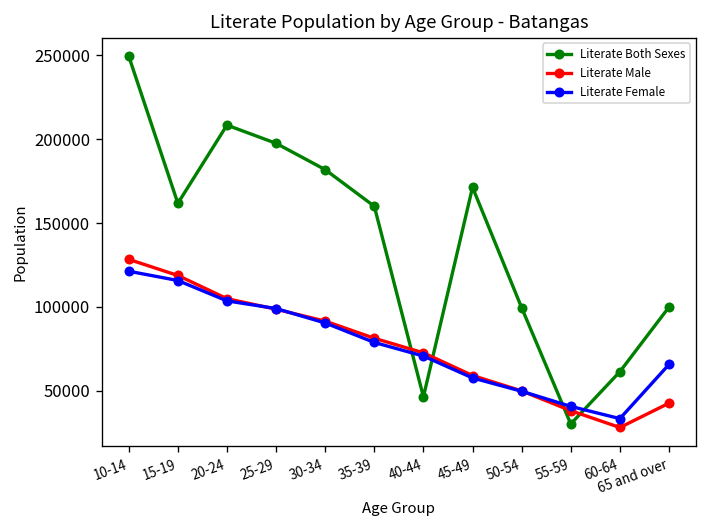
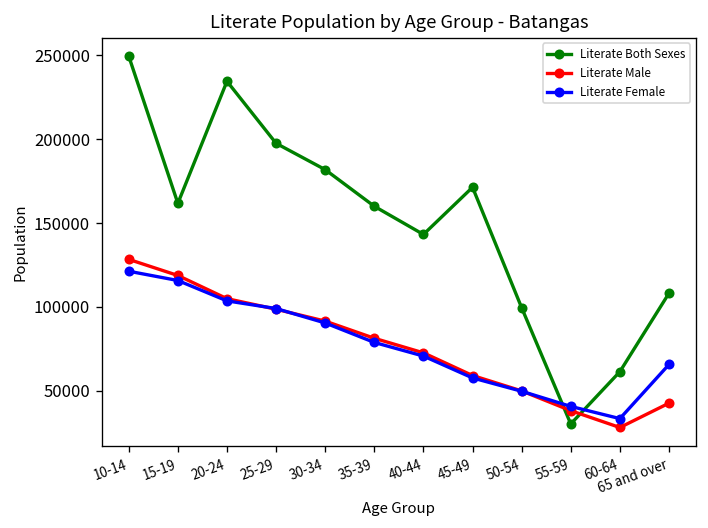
  {
    "Literate Both Sexes": {
      "10-14": 250000,
      "15-19": 162000,
-     "20-24": 208000,
+     "20-24": 235000,
      "25-29": 198000,
      "30-34": 182000,
      "35-39": 160000,
-     "40-44": 46000,
+     "40-44": 143000,
      "45-49": 171000,
      "50-54": 99000,
      "55-59": 30000,
      "60-64": 61000,
-     "65 and over": 100000
+     "65 and over": 108000
    },
    "Literate Male": {
      "10-14": 128000,
      "15-19": 119000,
      "35-39": 81000,
      "40-44": 73000,
      "55-59": 38000,
      "60-64": 28000,
      "65 and over": 43000
    },
    "Literate Female": {
      "10-14": 121000,
      "15-19": 116000,
      "35-39": 79000,
      "40-44": 71000,
      "55-59": 41000,
      "60-64": 33000,
      "65 and over": 66000
    }
  }
